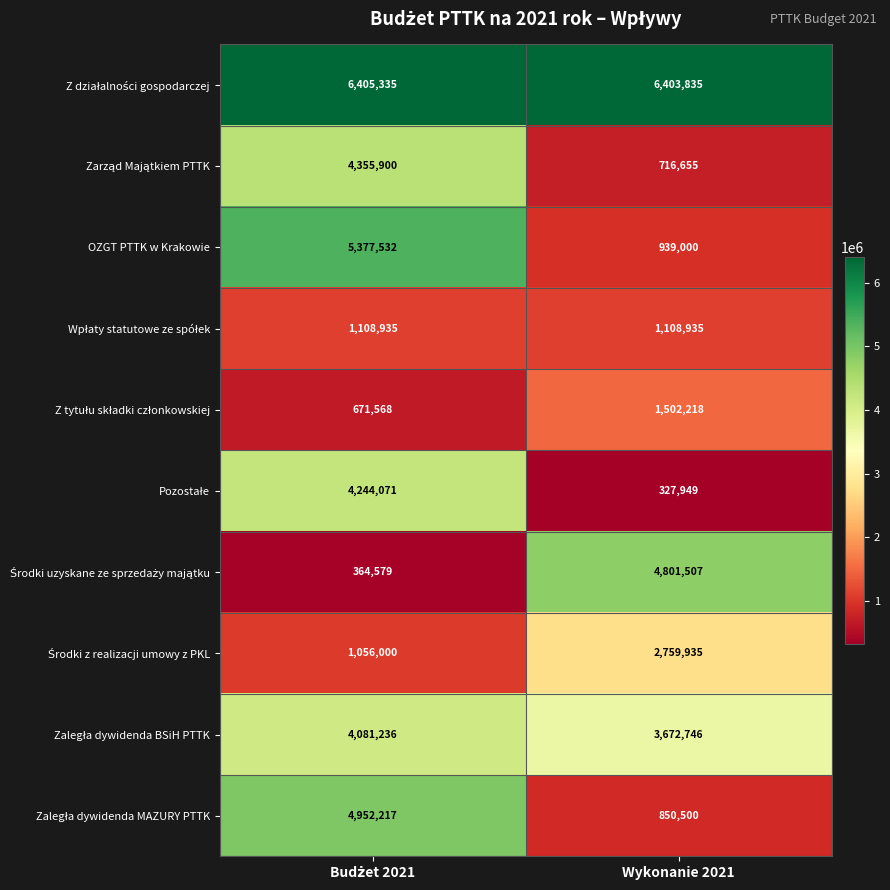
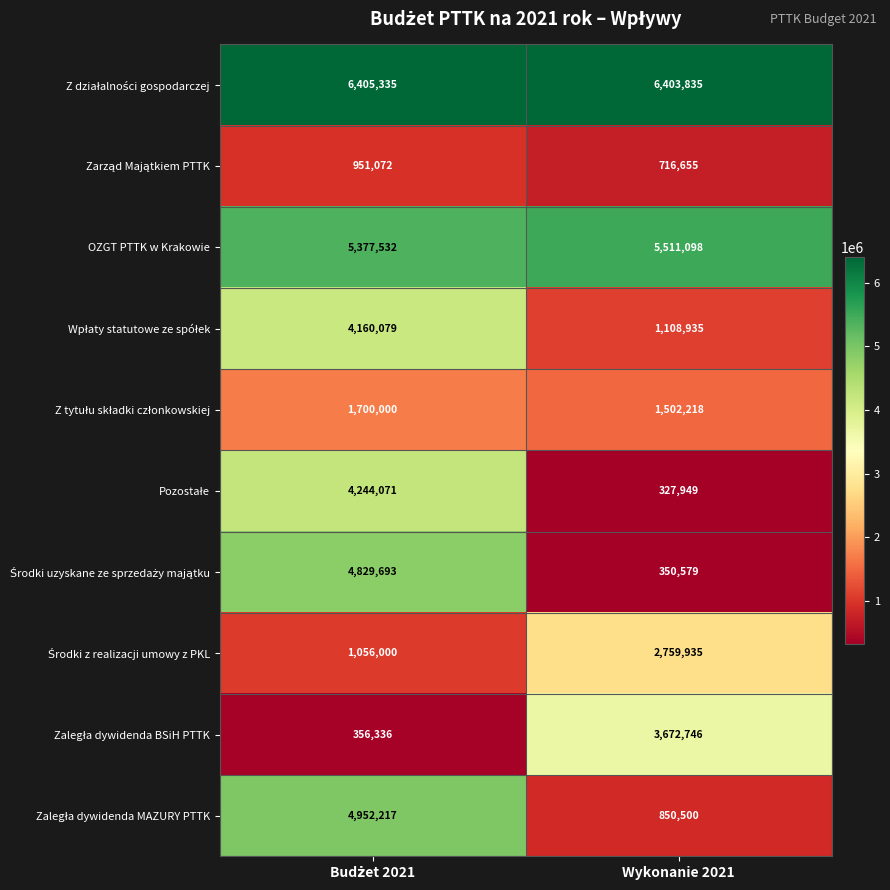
  {
    "Z działalności gospodarczej": {
      "Budżet 2021": "6,405,335",
      "Wykonanie 2021": "6,403,835"
    },
    "Zarząd Majątkiem PTTK": {
-     "Budżet 2021": "4,355,900",
+     "Budżet 2021": "951,072",
      "Wykonanie 2021": "716,655"
    },
    "OZGT PTTK w Krakowie": {
      "Budżet 2021": "5,377,532",
-     "Wykonanie 2021": "939,000"
+     "Wykonanie 2021": "5,511,098"
    },
    "Wpłaty statutowe ze spółek": {
-     "Budżet 2021": "1,108,935",
+     "Budżet 2021": "4,160,079",
      "Wykonanie 2021": "1,108,935"
    },
    "Z tytułu składki członkowskiej": {
-     "Budżet 2021": "671,568",
+     "Budżet 2021": "1,700,000",
      "Wykonanie 2021": "1,502,218"
    },
    "Pozostałe": {
      "Budżet 2021": "4,244,071",
      "Wykonanie 2021": "327,949"
    },
    "Środki uzyskane ze sprzedaży majątku": {
-     "Budżet 2021": "364,579",
-     "Wykonanie 2021": "4,801,507"
+     "Budżet 2021": "4,829,693",
+     "Wykonanie 2021": "350,579"
    },
    "Środki z realizacji umowy z PKL": {
      "Budżet 2021": "1,056,000",
      "Wykonanie 2021": "2,759,935"
    },
    "Zaległa dywidenda BSiH PTTK": {
-     "Budżet 2021": "4,081,236",
+     "Budżet 2021": "356,336",
      "Wykonanie 2021": "3,672,746"
    },
    "Zaległa dywidenda MAZURY PTTK": {
      "Budżet 2021": "4,952,217",
      "Wykonanie 2021": "850,500"
    }
  }
